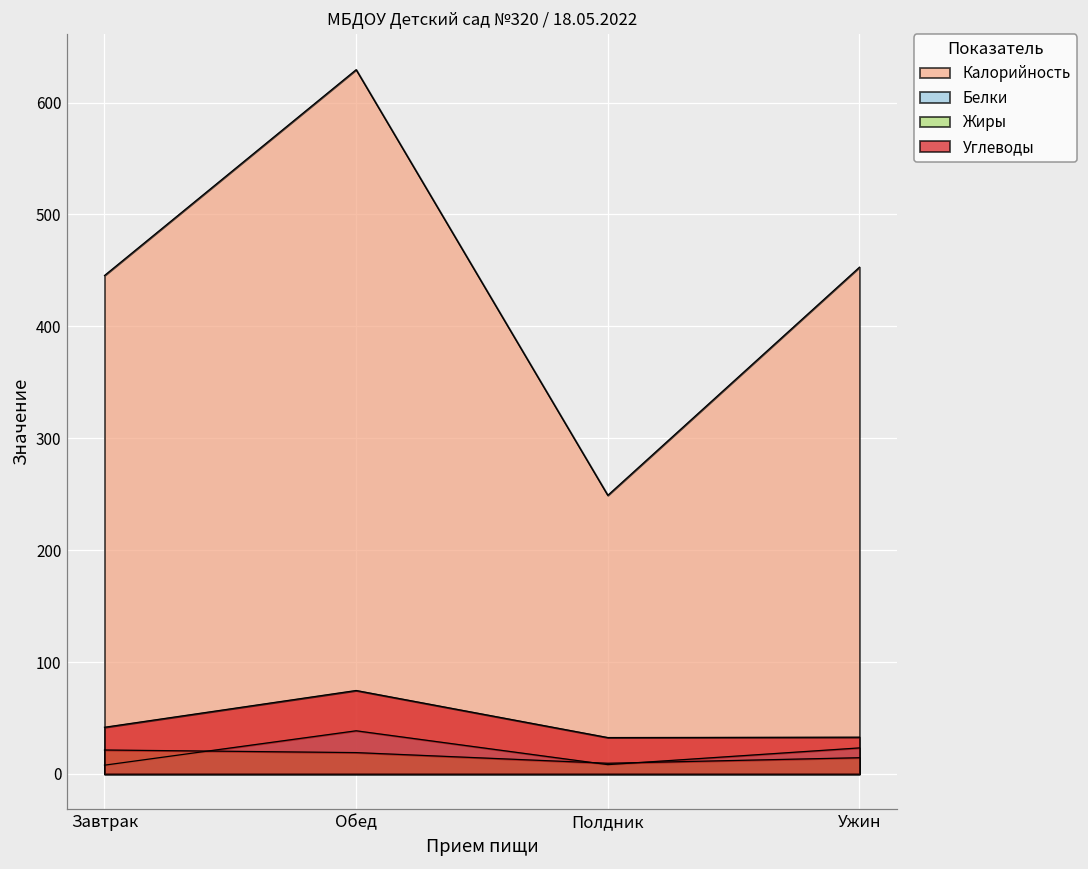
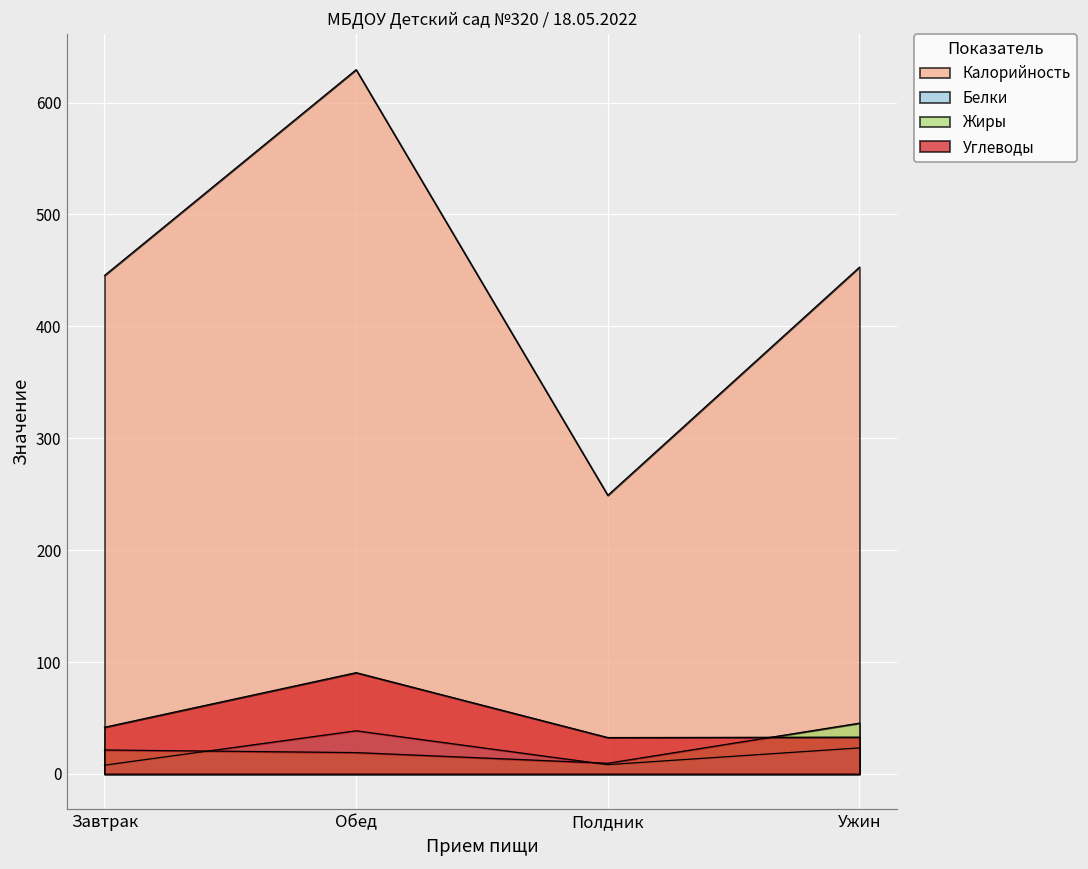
  {
    "Калорийность": {
      "Завтрак": 445,
      "Обед": 629,
      "Полдник": 249,
      "Ужин": 453
    },
    "Белки": {
      "Завтрак": 8,
      "Обед": 39,
      "Ужин": 23
    },
    "Жиры": {
      "Завтрак": 21,
      "Обед": 19,
-     "Ужин": 14
+     "Ужин": 45
    },
    "Углеводы": {
      "Завтрак": 42,
-     "Обед": 75,
+     "Обед": 91,
      "Полдник": 33,
      "Ужин": 33
    }
  }
